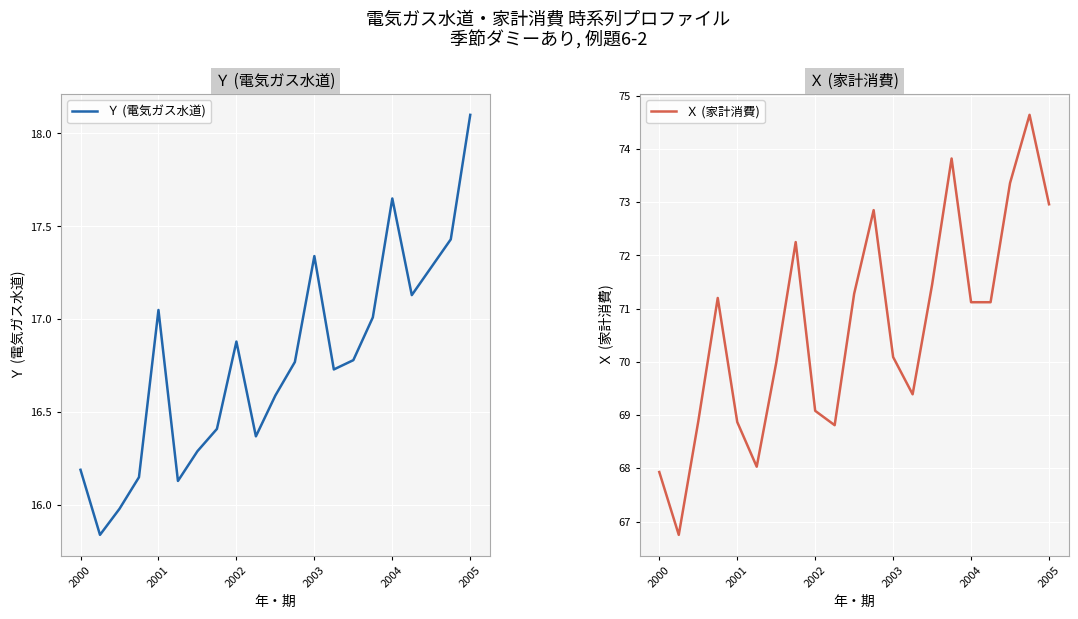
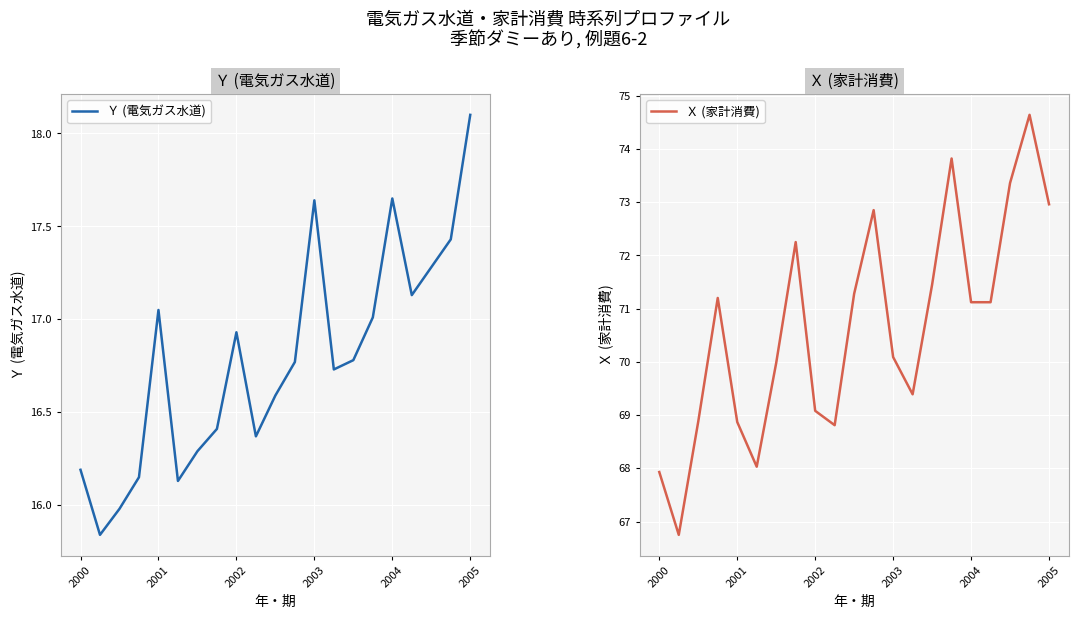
  {
    "Ｙ (電気ガス水道)": {
      "2000": 16.19,
      "2001": 17.05,
-     "2002": 16.88,
-     "2003": 17.34,
+     "2002": 16.93,
+     "2003": 17.64,
      "2004": 17.65,
      "2005": 18.10
    },
    "Ｘ (家計消費)": {
      "2000": 67.9,
      "2001": 68.9,
      "2002": 69.1,
      "2003": 70.1,
      "2004": 71.1,
      "2005": 73.0
    }
  }
